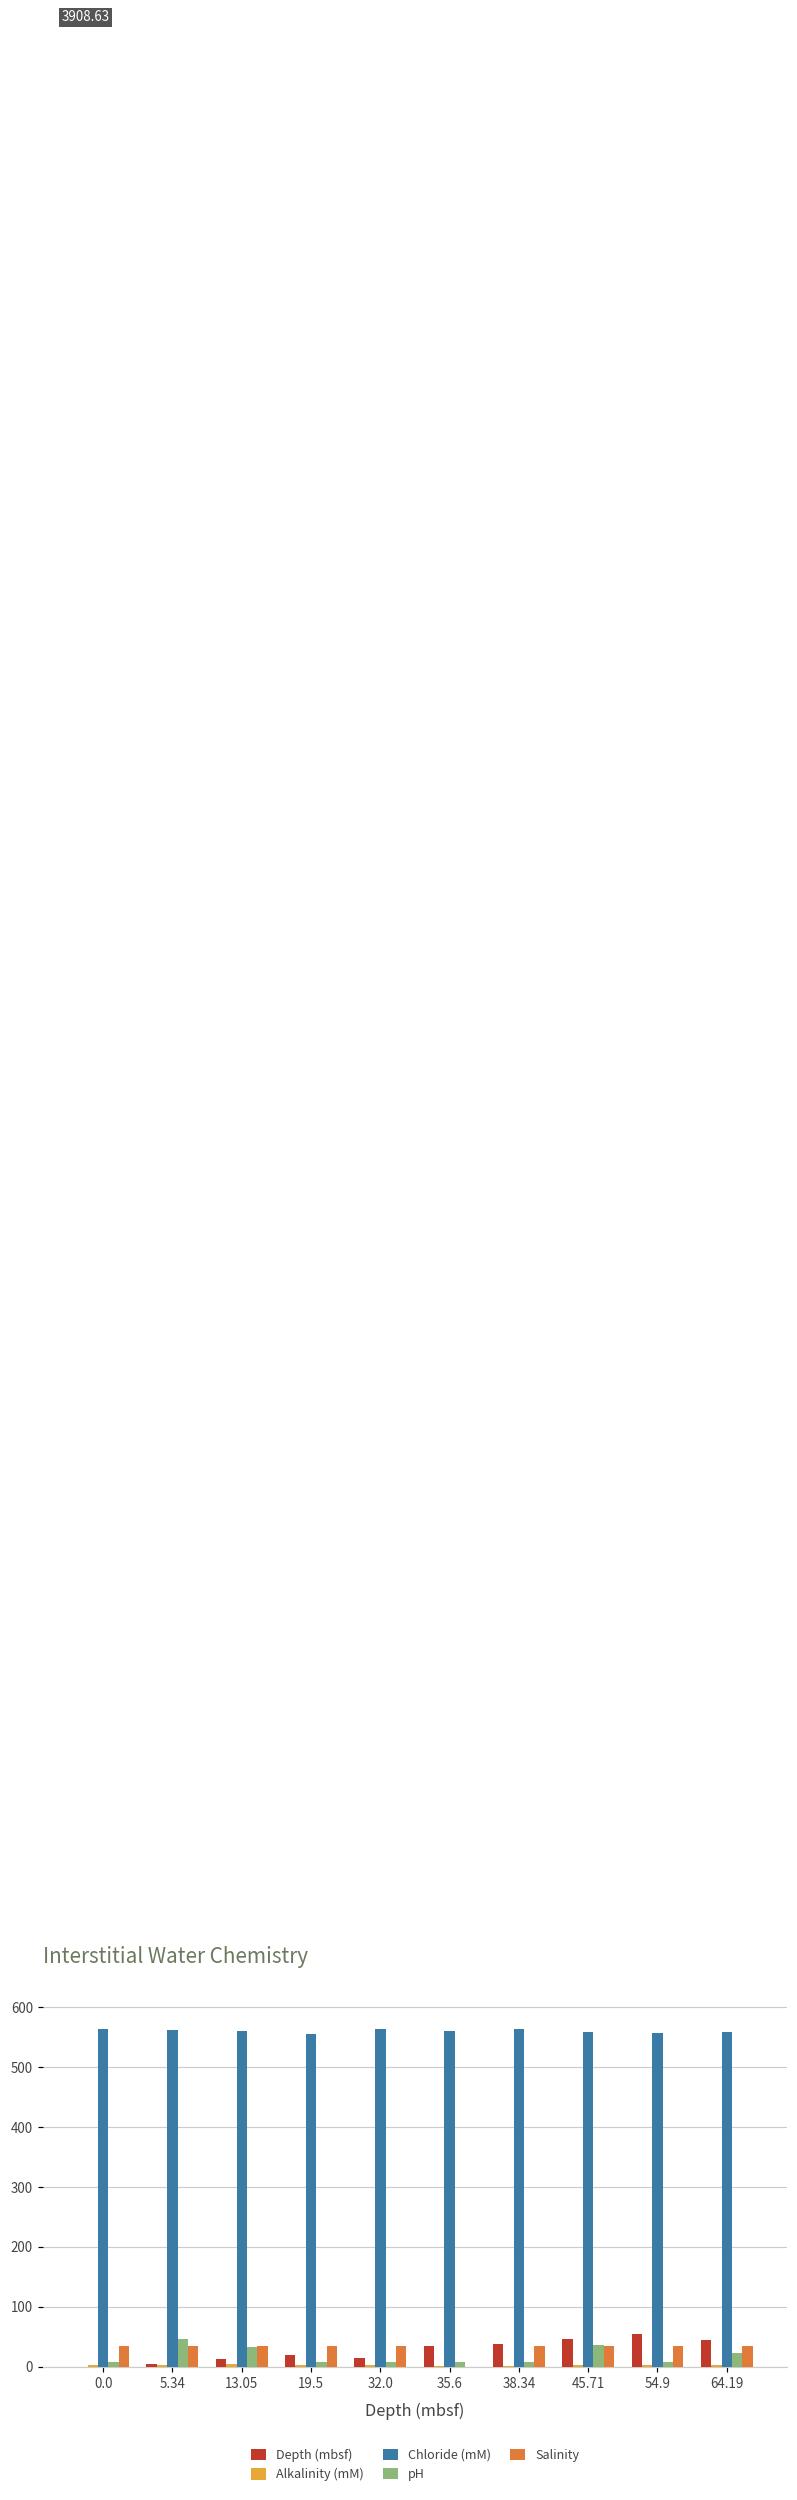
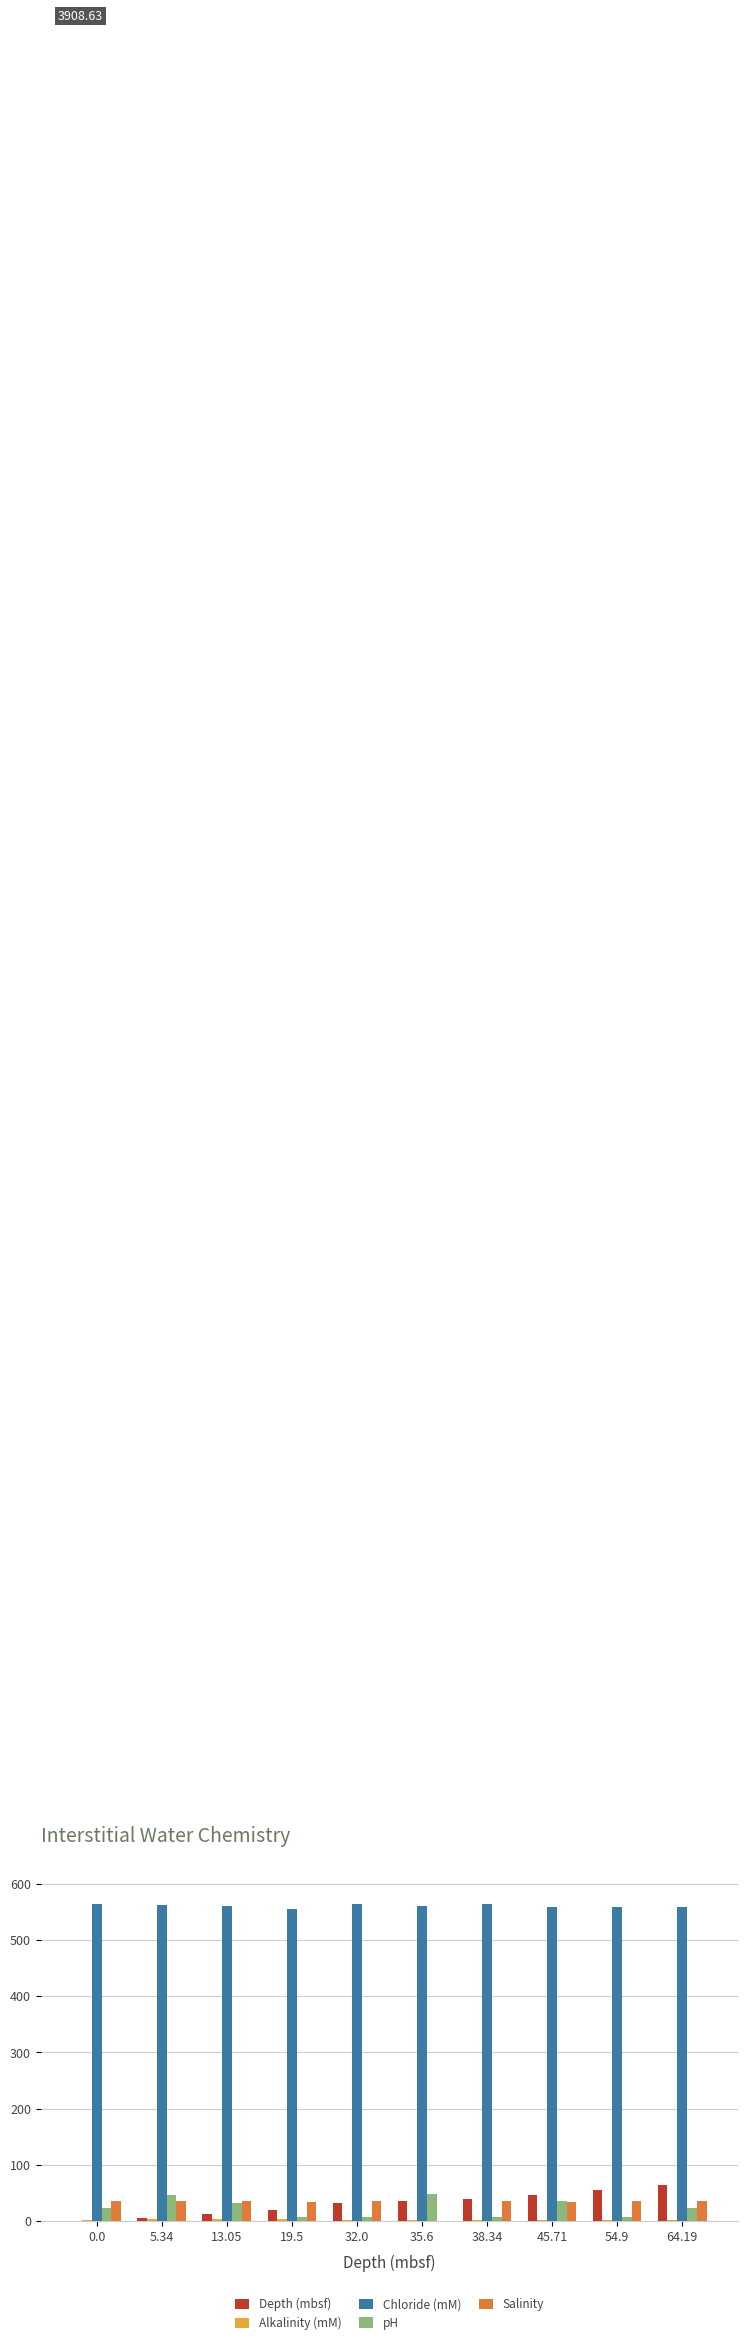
  {
    "Depth (mbsf)": {
      "0.0": 0,
      "5.34": 10,
      "13.05": 10,
      "19.5": 20,
-     "32.0": 20,
+     "32.0": 30,
      "35.6": 40,
      "38.34": 40,
      "45.71": 50,
      "54.9": 50,
-     "64.19": 50
+     "64.19": 60
    },
    "Chloride (mM)": {
      "0.0": 560,
      "5.34": 560,
      "13.05": 560,
      "19.5": 560,
      "32.0": 560,
      "35.6": 560,
      "38.34": 560,
      "45.71": 560,
      "54.9": 560,
      "64.19": 560
    },
    "pH": {
-     "0.0": 10,
+     "0.0": 20,
      "5.34": 50,
      "13.05": 30,
      "19.5": 10,
      "32.0": 10,
-     "35.6": 10,
+     "35.6": 50,
      "38.34": 10,
      "45.71": 40,
      "54.9": 10,
      "64.19": 20
    }
  }
